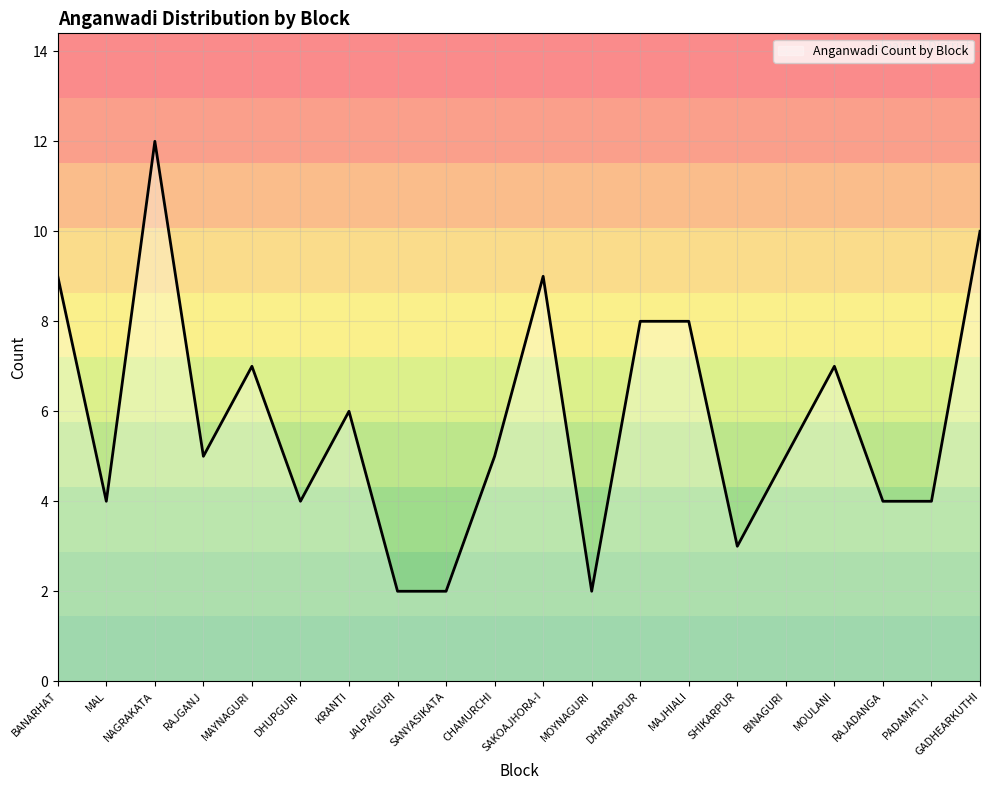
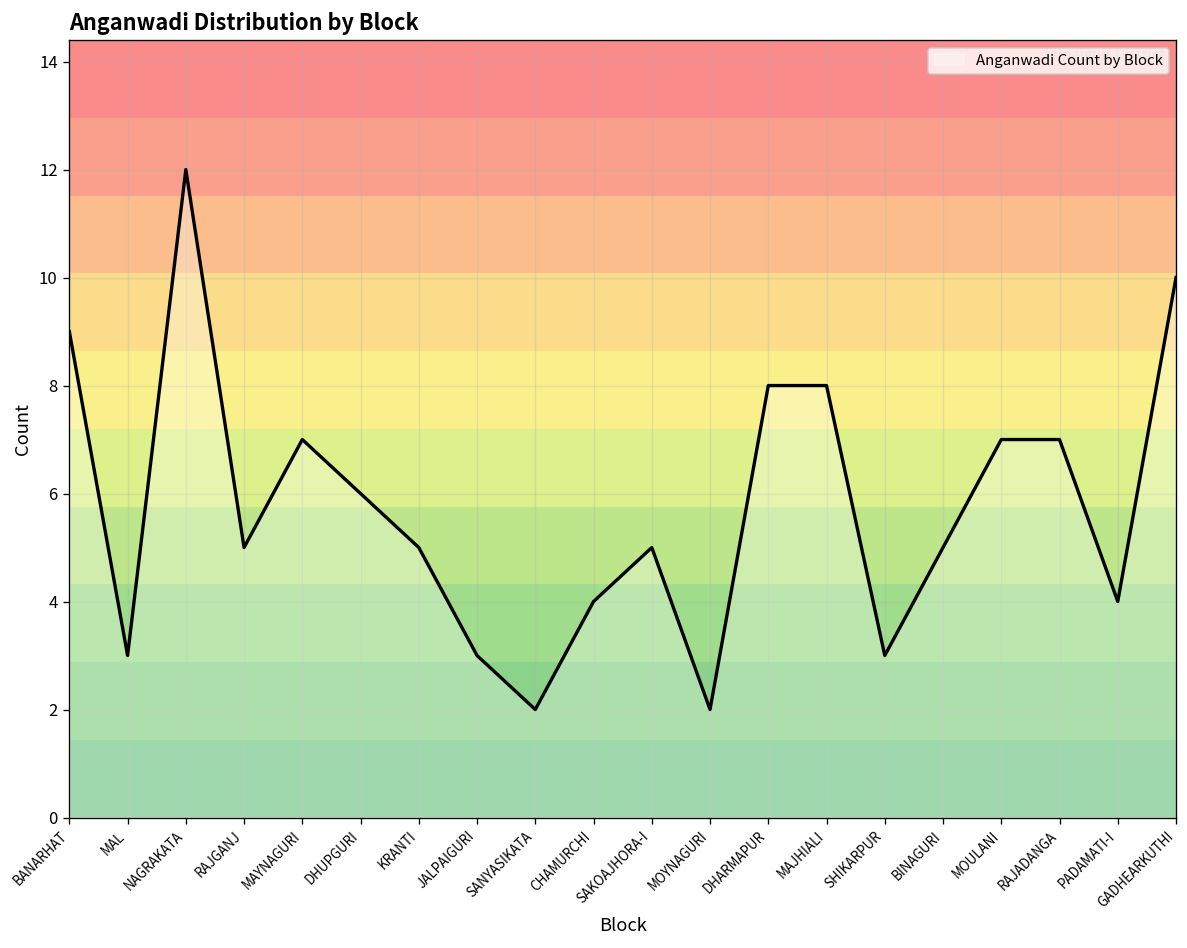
  {
    "BANARHAT": 9,
-   "MAL": 4,
+   "MAL": 3,
    "NAGRAKATA": 12,
    "RAJGANJ": 5,
    "MAYNAGURI": 7,
-   "DHUPGURI": 4,
-   "KRANTI": 6,
-   "JALPAIGURI": 2,
+   "DHUPGURI": 6,
+   "KRANTI": 5,
+   "JALPAIGURI": 3,
    "SANYASIKATA": 2,
-   "CHAMURCHI": 5,
-   "SAKOAJHORA-I": 9,
+   "CHAMURCHI": 4,
+   "SAKOAJHORA-I": 5,
    "MOYNAGURI": 2,
    "DHARMAPUR": 8,
    "MAJHIALI": 8,
    "SHIKARPUR": 3,
    "BINAGURI": 5,
    "MOULANI": 7,
-   "RAJADANGA": 4,
+   "RAJADANGA": 7,
    "PADAMATI-I": 4,
    "GADHEARKUTHI": 10
  }
